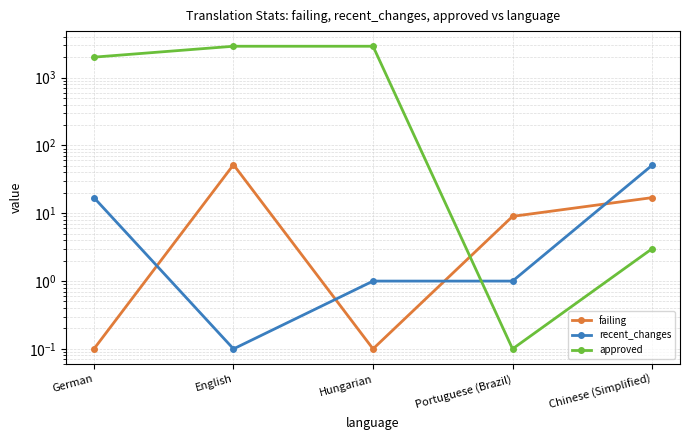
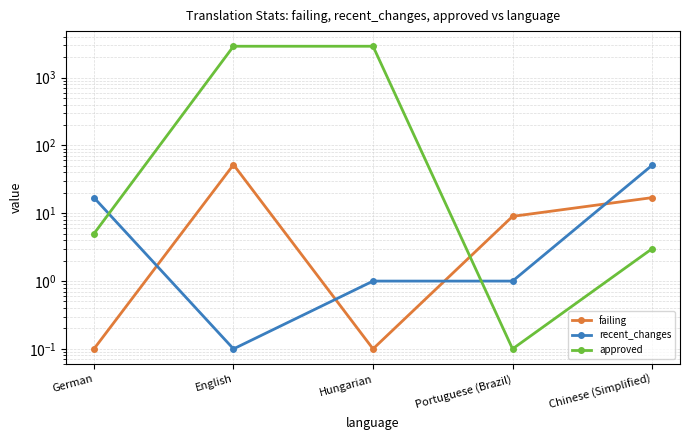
  {
    "failing": {
      "German": 0.10,
      "English": 50,
      "Hungarian": 0.10,
      "Portuguese (Brazil)": 9,
      "Chinese (Simplified)": 17
    },
    "recent_changes": {
      "German": 17,
      "English": 0.10,
      "Hungarian": 1,
      "Portuguese (Brazil)": 1,
      "Chinese (Simplified)": 50
    },
    "approved": {
-     "German": 2000,
+     "German": 5,
      "English": 2900,
      "Hungarian": 2900,
      "Portuguese (Brazil)": 0.10,
      "Chinese (Simplified)": 3
    }
  }
